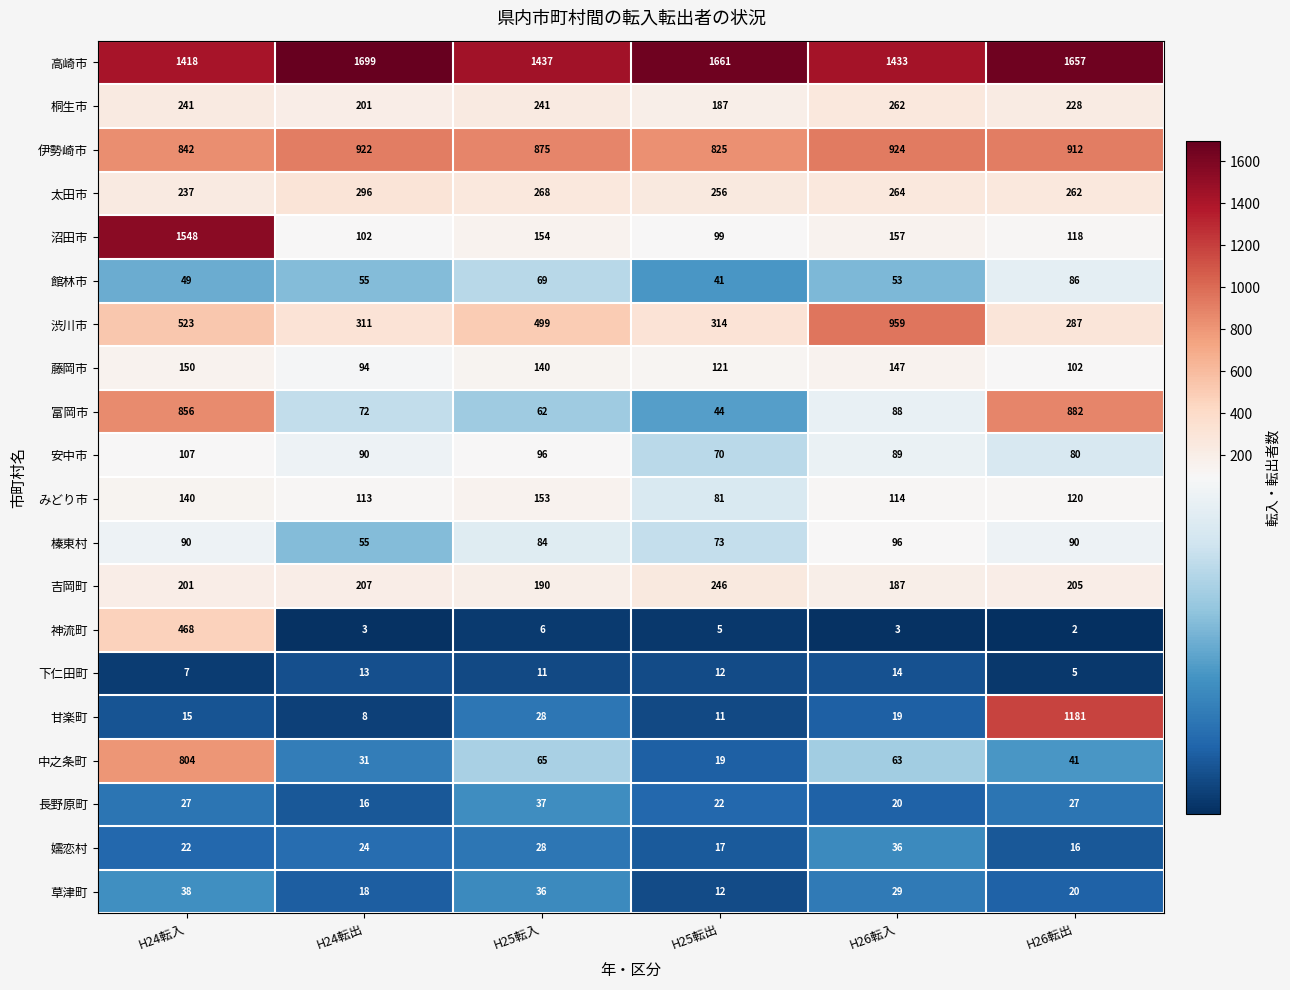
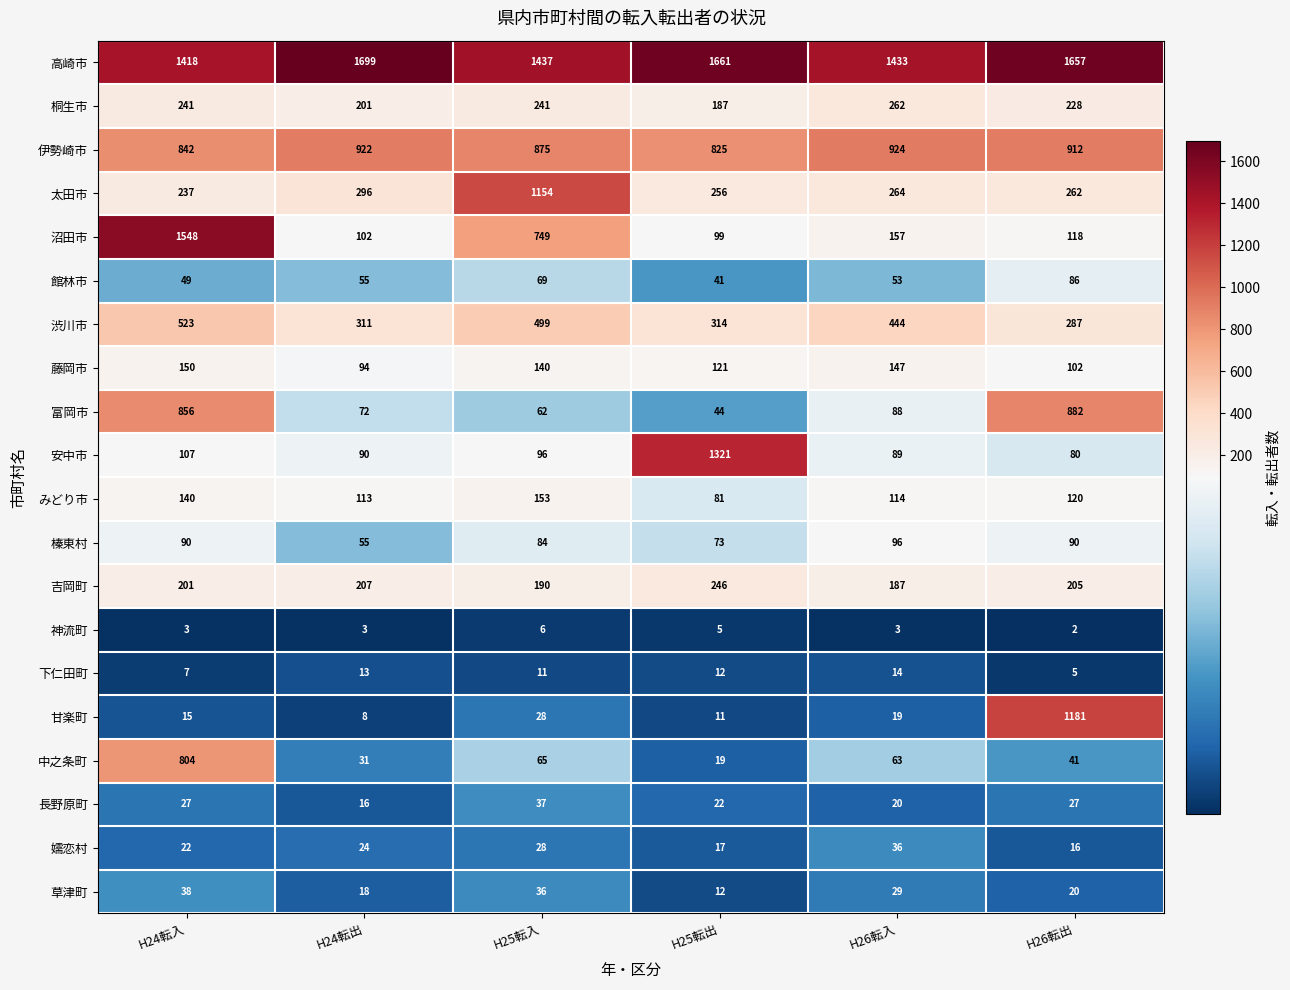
  {
    "高崎市": {
      "H24転入": 1418,
      "H24転出": 1699,
      "H25転入": 1437,
      "H25転出": 1661,
      "H26転入": 1433,
      "H26転出": 1657
    },
    "桐生市": {
      "H24転入": 241,
      "H24転出": 201,
      "H25転入": 241,
      "H25転出": 187,
      "H26転入": 262,
      "H26転出": 228
    },
    "伊勢崎市": {
      "H24転入": 842,
      "H24転出": 922,
      "H25転入": 875,
      "H25転出": 825,
      "H26転入": 924,
      "H26転出": 912
    },
    "太田市": {
      "H24転入": 237,
      "H24転出": 296,
-     "H25転入": 268,
+     "H25転入": 1154,
      "H25転出": 256,
      "H26転入": 264,
      "H26転出": 262
    },
    "沼田市": {
      "H24転入": 1548,
      "H24転出": 102,
-     "H25転入": 154,
+     "H25転入": 749,
      "H25転出": 99,
      "H26転入": 157,
      "H26転出": 118
    },
    "館林市": {
      "H24転入": 49,
      "H24転出": 55,
      "H25転入": 69,
      "H25転出": 41,
      "H26転入": 53,
      "H26転出": 86
    },
    "渋川市": {
      "H24転入": 523,
      "H24転出": 311,
      "H25転入": 499,
      "H25転出": 314,
-     "H26転入": 959,
+     "H26転入": 444,
      "H26転出": 287
    },
    "藤岡市": {
      "H24転入": 150,
      "H24転出": 94,
      "H25転入": 140,
      "H25転出": 121,
      "H26転入": 147,
      "H26転出": 102
    },
    "富岡市": {
      "H24転入": 856,
      "H24転出": 72,
      "H25転入": 62,
      "H25転出": 44,
      "H26転入": 88,
      "H26転出": 882
    },
    "安中市": {
      "H24転入": 107,
      "H24転出": 90,
      "H25転入": 96,
-     "H25転出": 70,
+     "H25転出": 1321,
      "H26転入": 89,
      "H26転出": 80
    },
    "みどり市": {
      "H24転入": 140,
      "H24転出": 113,
      "H25転入": 153,
      "H25転出": 81,
      "H26転入": 114,
      "H26転出": 120
    },
    "榛東村": {
      "H24転入": 90,
      "H24転出": 55,
      "H25転入": 84,
      "H25転出": 73,
      "H26転入": 96,
      "H26転出": 90
    },
    "吉岡町": {
      "H24転入": 201,
      "H24転出": 207,
      "H25転入": 190,
      "H25転出": 246,
      "H26転入": 187,
      "H26転出": 205
    },
    "神流町": {
-     "H24転入": 468,
+     "H24転入": 3,
      "H24転出": 3,
      "H25転入": 6,
      "H25転出": 5,
      "H26転入": 3,
      "H26転出": 2
    },
    "下仁田町": {
      "H24転入": 7,
      "H24転出": 13,
      "H25転入": 11,
      "H25転出": 12,
      "H26転入": 14,
      "H26転出": 5
    },
    "甘楽町": {
      "H24転入": 15,
      "H24転出": 8,
      "H25転入": 28,
      "H25転出": 11,
      "H26転入": 19,
      "H26転出": 1181
    },
    "中之条町": {
      "H24転入": 804,
      "H24転出": 31,
      "H25転入": 65,
      "H25転出": 19,
      "H26転入": 63,
      "H26転出": 41
    },
    "長野原町": {
      "H24転入": 27,
      "H24転出": 16,
      "H25転入": 37,
      "H25転出": 22,
      "H26転入": 20,
      "H26転出": 27
    },
    "嬬恋村": {
      "H24転入": 22,
      "H24転出": 24,
      "H25転入": 28,
      "H25転出": 17,
      "H26転入": 36,
      "H26転出": 16
    },
    "草津町": {
      "H24転入": 38,
      "H24転出": 18,
      "H25転入": 36,
      "H25転出": 12,
      "H26転入": 29,
      "H26転出": 20
    }
  }
